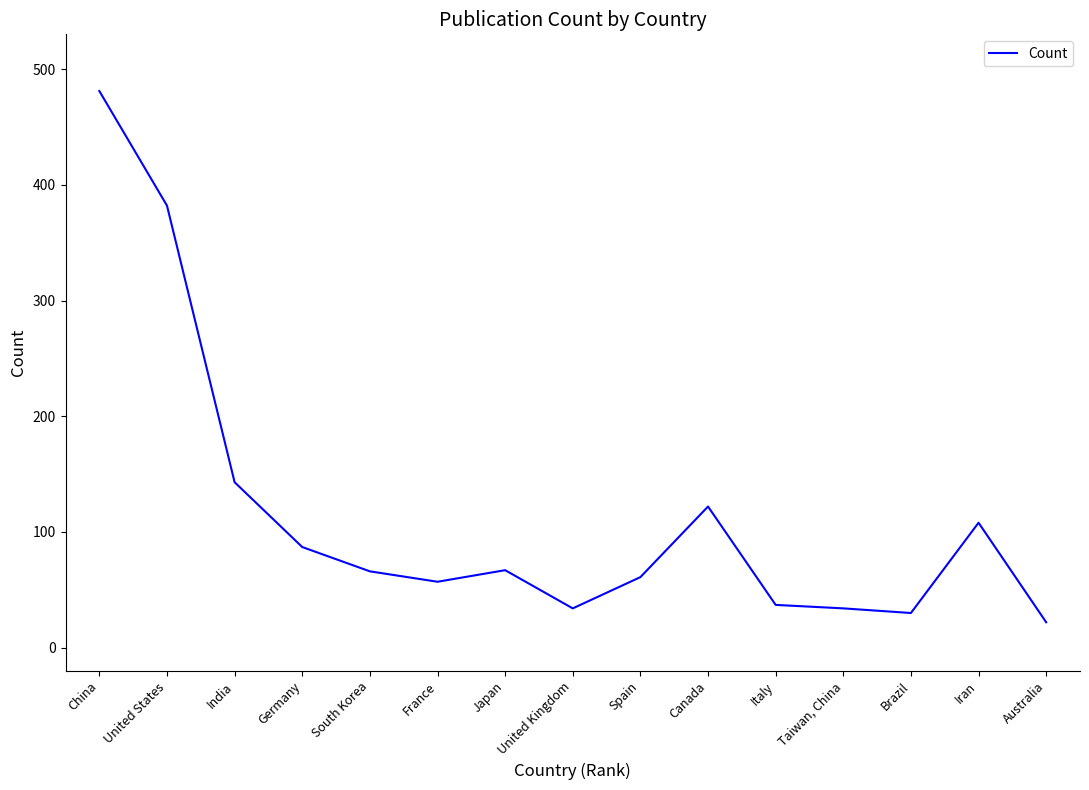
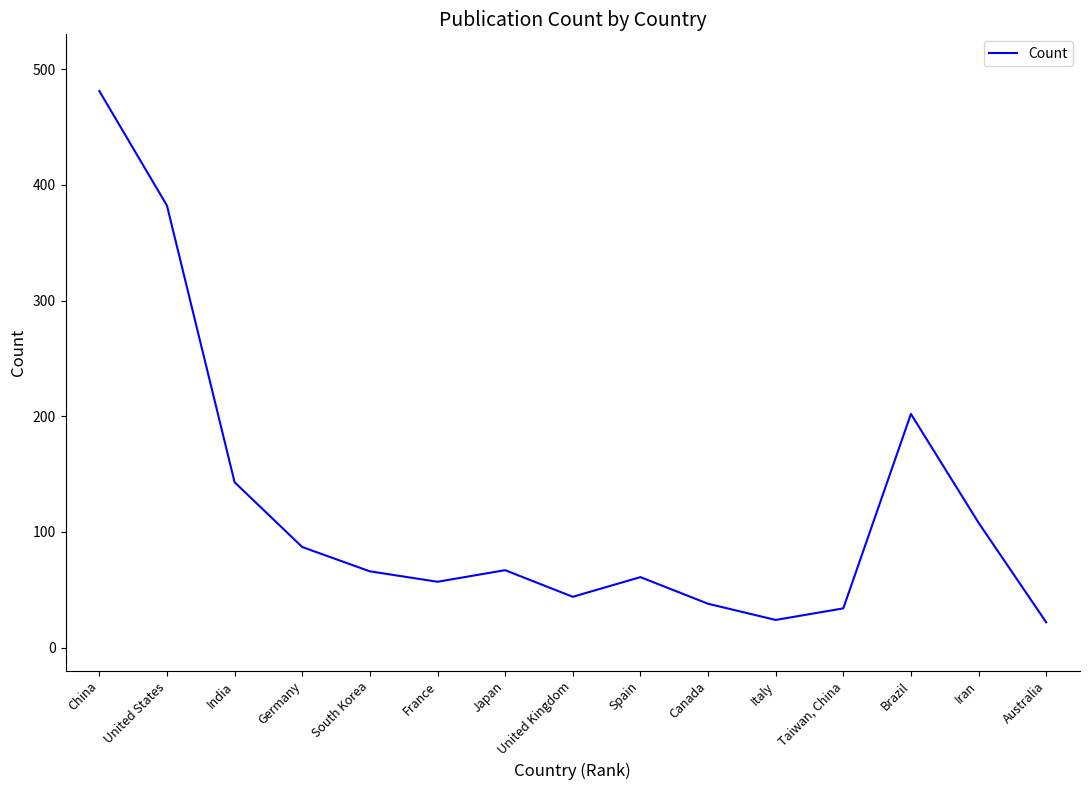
  {
    "China": 481,
    "United States": 382,
    "India": 143,
    "Germany": 87,
    "South Korea": 66,
    "France": 57,
    "Japan": 67,
-   "United Kingdom": 34,
+   "United Kingdom": 44,
    "Spain": 61,
-   "Canada": 122,
-   "Italy": 37,
+   "Canada": 38,
+   "Italy": 24,
    "Taiwan, China": 34,
-   "Brazil": 30,
+   "Brazil": 202,
    "Iran": 108,
    "Australia": 22
  }
